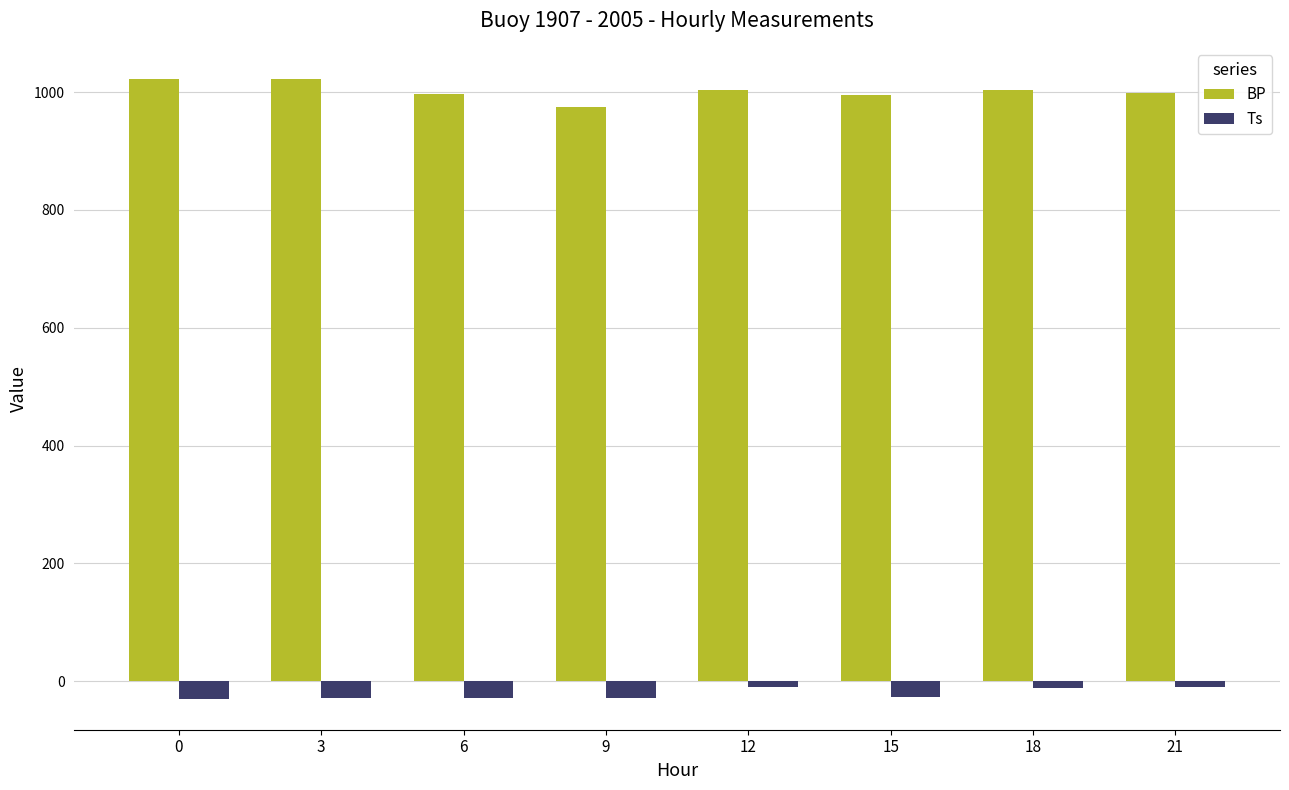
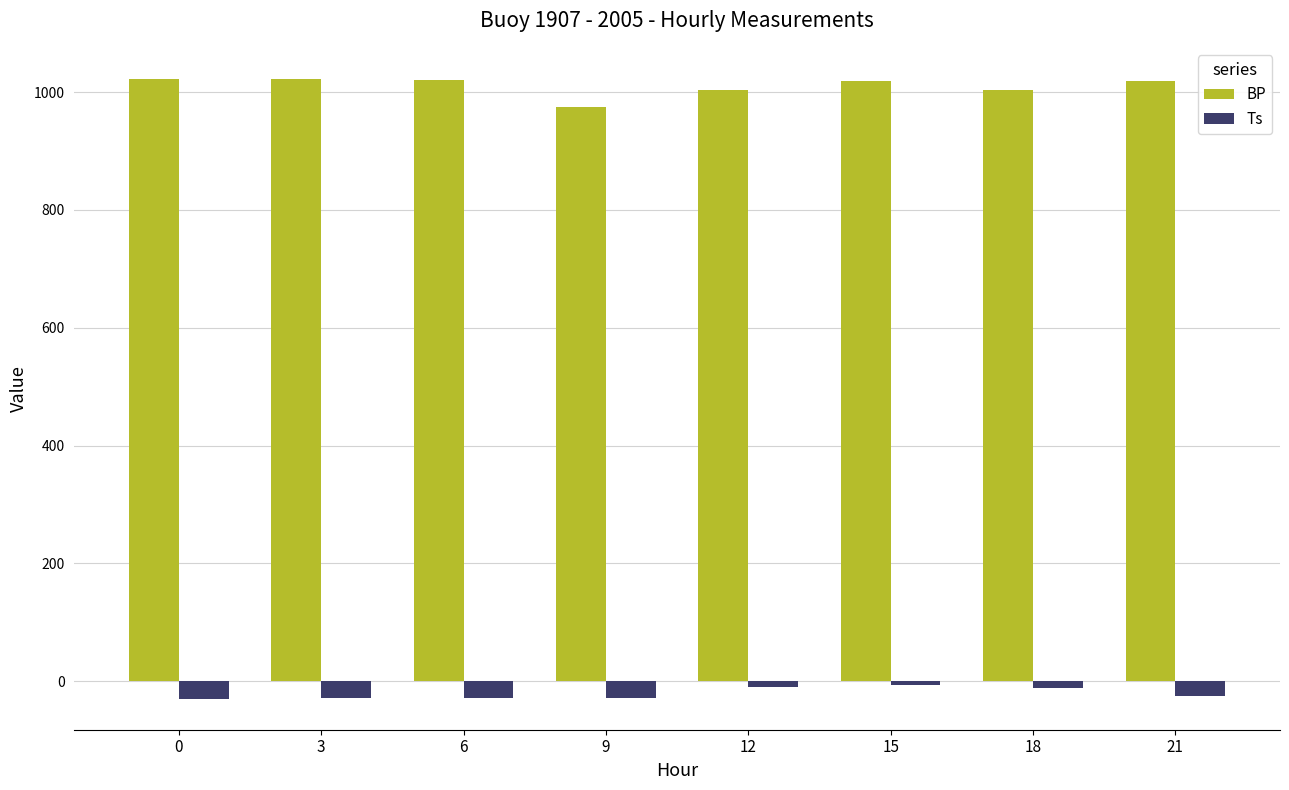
  {
    "BP": {
      "0": 1020,
      "3": 1020,
-     "6": 1000,
+     "6": 1020,
      "9": 970,
      "12": 1000,
-     "15": 990,
+     "15": 1020,
      "18": 1000,
-     "21": 1000
+     "21": 1020
    },
    "Ts": {
      "0": -30,
      "3": -30,
      "6": -30,
      "9": -30,
      "12": -10,
-     "15": -30,
+     "15": -10,
      "18": -10,
-     "21": -10
+     "21": -30
    }
  }
